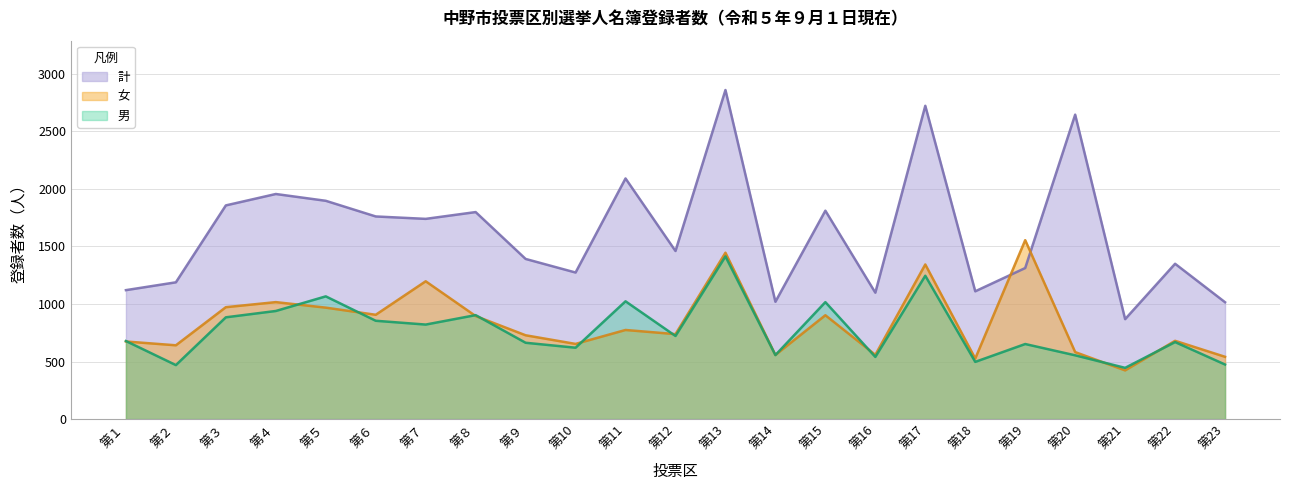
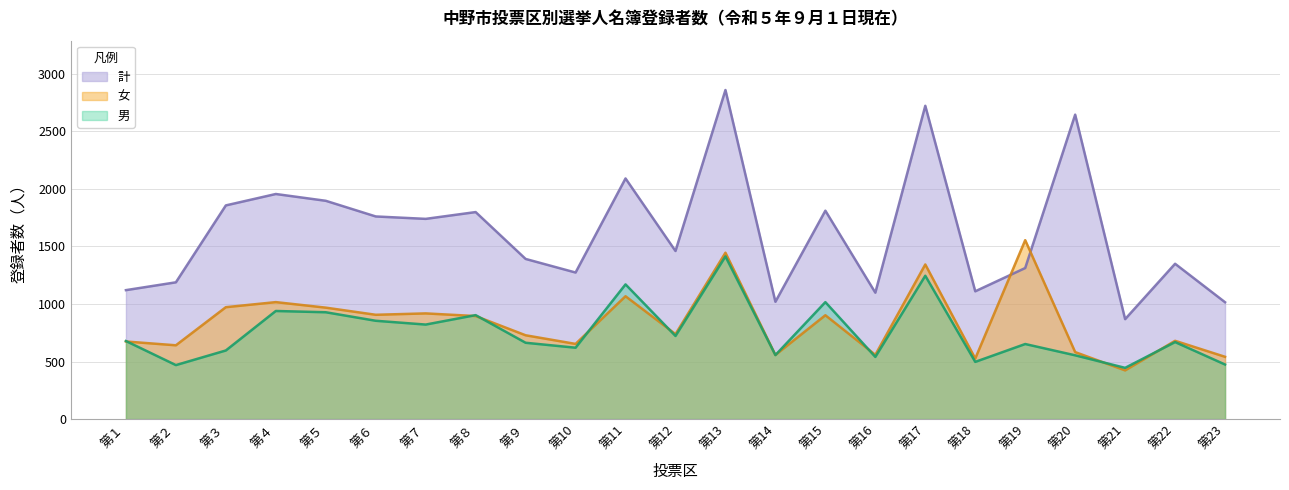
  {
    "計": {
      "第１": 1120,
      "第２": 1190,
      "第３": 1860,
      "第４": 1960,
      "第５": 1900,
      "第６": 1760,
      "第７": 1740,
      "第８": 1800,
      "第９": 1390,
      "第10": 1270,
      "第11": 2090,
      "第12": 1460,
      "第13": 2860,
      "第14": 1020,
      "第15": 1810,
      "第16": 1100,
      "第17": 2720,
      "第18": 1110,
      "第19": 1310,
      "第20": 2640,
      "第21": 870,
      "第22": 1350,
      "第23": 1020
    },
    "女": {
      "第２": 640,
      "第３": 970,
      "第４": 1020,
      "第５": 970,
      "第６": 910,
-     "第７": 1200,
+     "第７": 920,
      "第９": 730,
      "第10": 650,
-     "第11": 770,
+     "第11": 1070,
      "第13": 1450,
      "第15": 900,
      "第17": 1340,
      "第18": 530,
      "第19": 1550,
      "第20": 580,
      "第23": 540
    },
    "男": {
      "第２": 470,
-     "第３": 880,
+     "第３": 600,
      "第４": 940,
-     "第５": 1070,
+     "第５": 930,
      "第６": 850,
      "第７": 820,
      "第９": 660,
      "第10": 620,
-     "第11": 1020,
+     "第11": 1170,
      "第13": 1410,
      "第15": 1020,
      "第17": 1250,
      "第18": 500,
      "第19": 650,
      "第20": 550,
      "第23": 470
    }
  }
